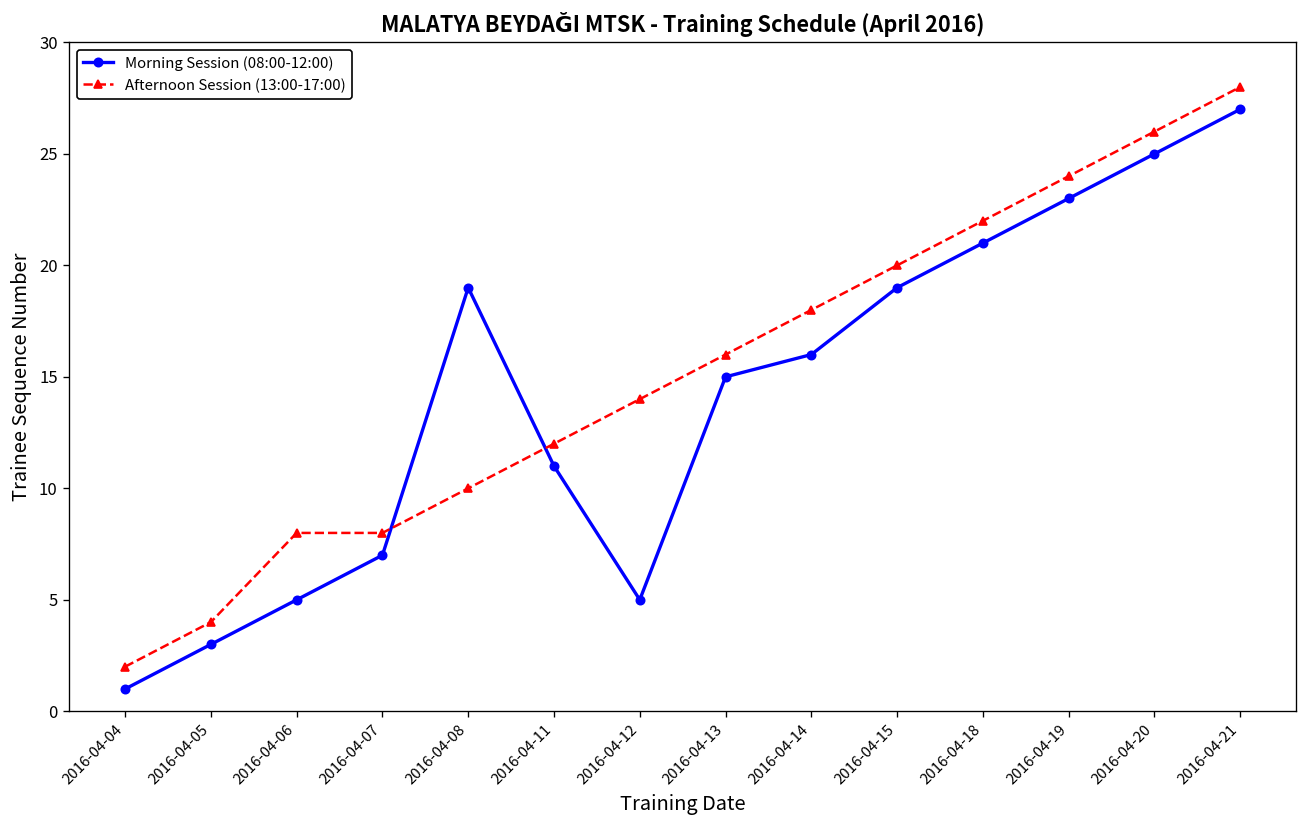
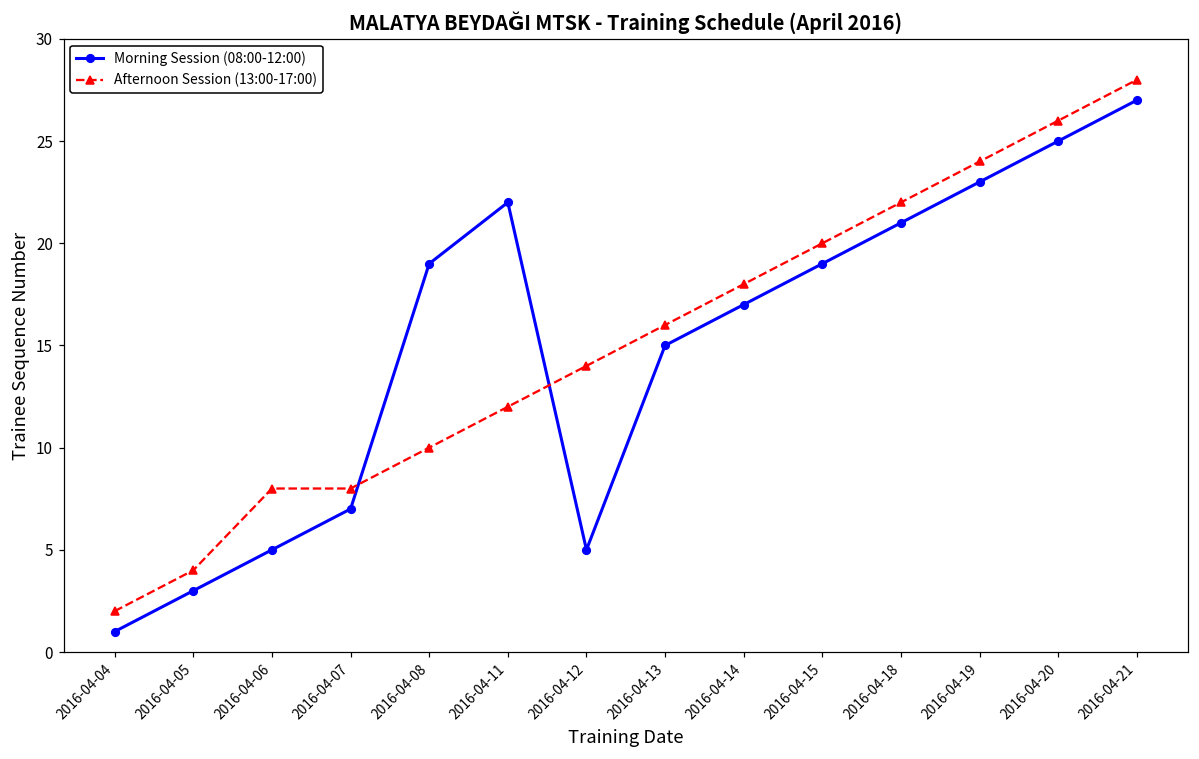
  {
    "Morning Session (08:00-12:00)": {
      "2016-04-04": 1,
      "2016-04-05": 3,
      "2016-04-06": 5,
      "2016-04-07": 7,
      "2016-04-08": 19,
-     "2016-04-11": 11,
+     "2016-04-11": 22,
      "2016-04-12": 5,
      "2016-04-13": 15,
-     "2016-04-14": 16,
+     "2016-04-14": 17,
      "2016-04-15": 19,
      "2016-04-18": 21,
      "2016-04-19": 23,
      "2016-04-20": 25,
      "2016-04-21": 27
    },
    "Afternoon Session (13:00-17:00)": {
      "2016-04-04": 2,
      "2016-04-05": 4,
      "2016-04-06": 8,
      "2016-04-07": 8,
      "2016-04-08": 10,
      "2016-04-11": 12,
      "2016-04-12": 14,
      "2016-04-13": 16,
      "2016-04-14": 18,
      "2016-04-15": 20,
      "2016-04-18": 22,
      "2016-04-19": 24,
      "2016-04-20": 26,
      "2016-04-21": 28
    }
  }
